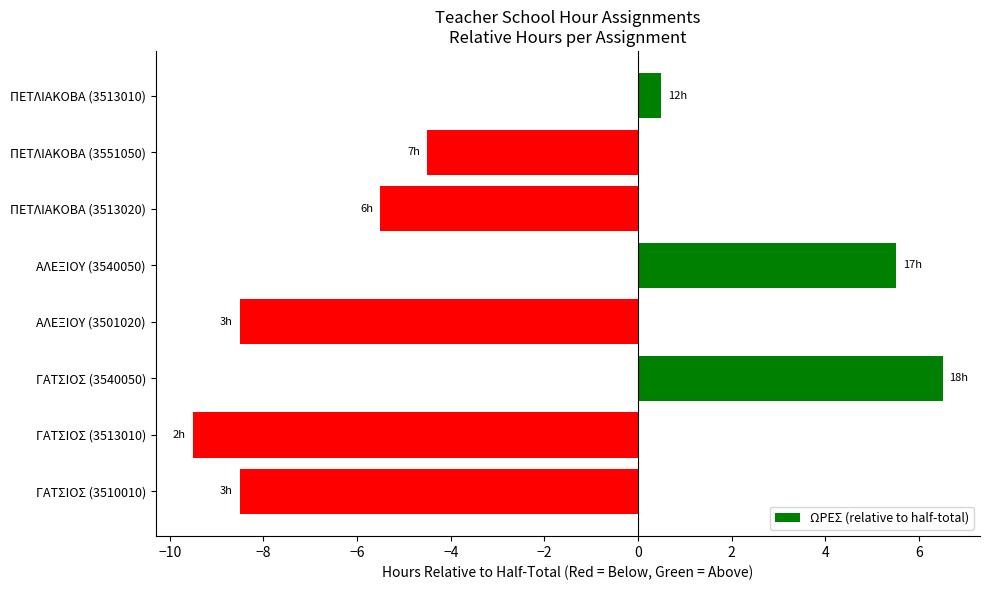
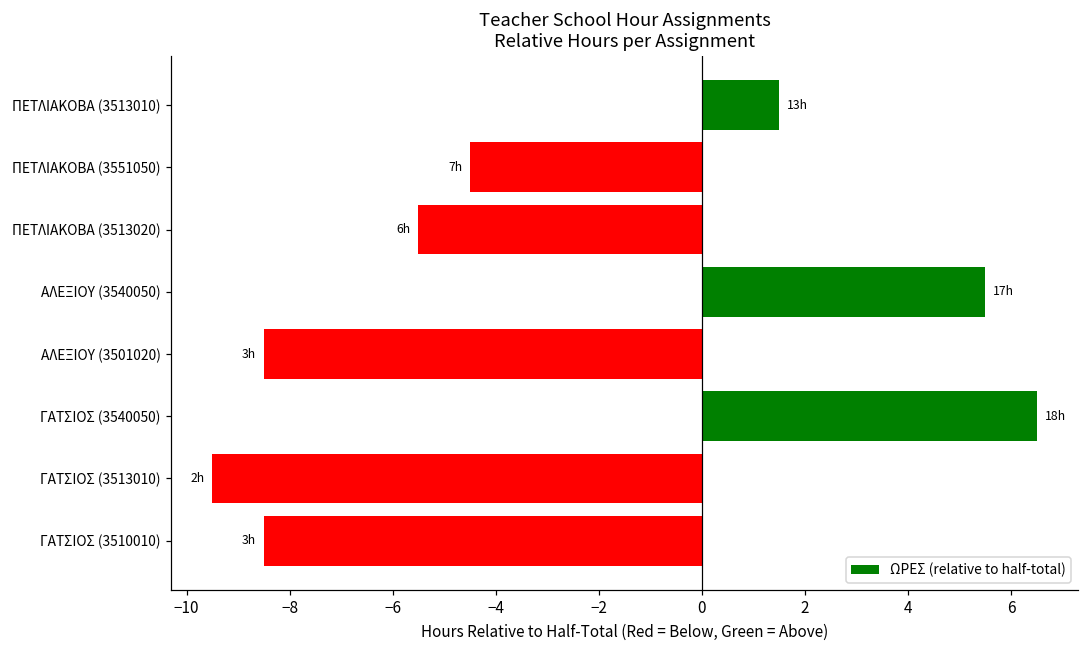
  {
-   "ΠΕΤΛΙΑΚΟΒΑ (3513010)": "12h"
+   "ΠΕΤΛΙΑΚΟΒΑ (3513010)": "13h"
  }
